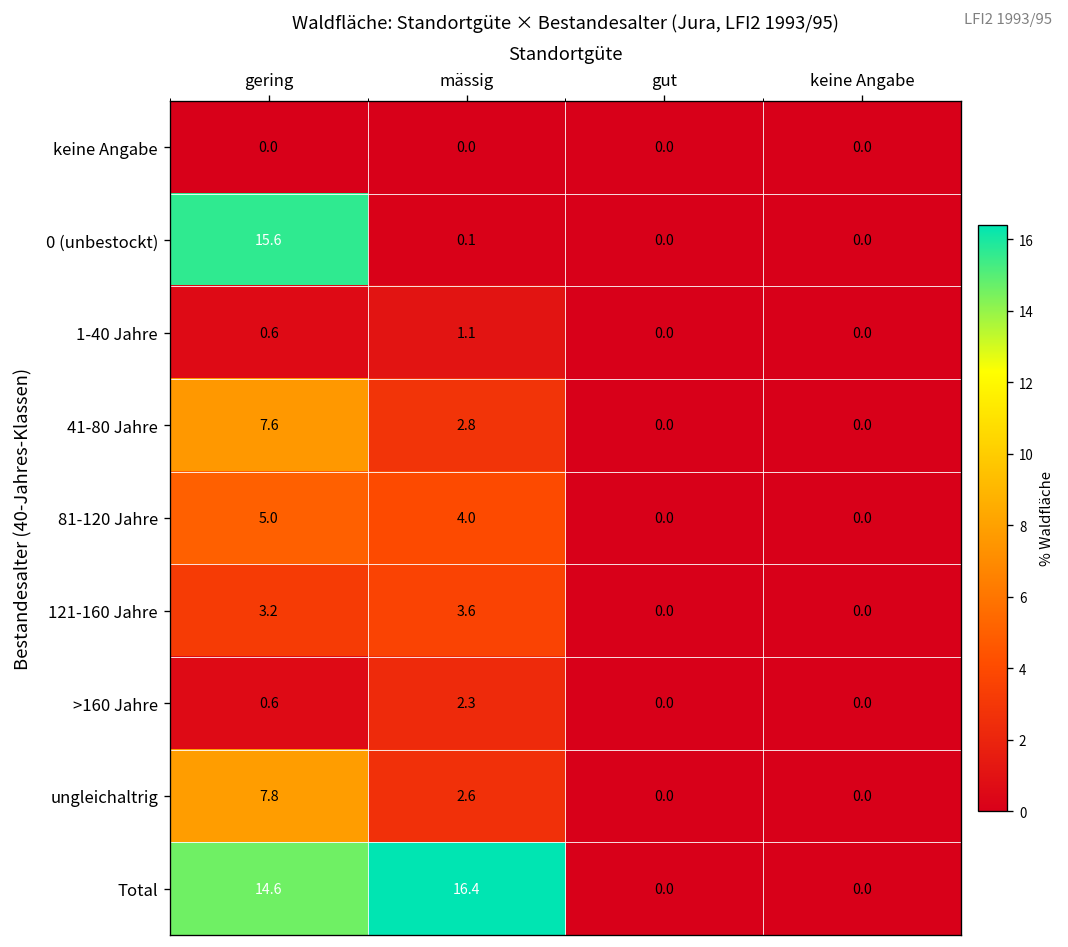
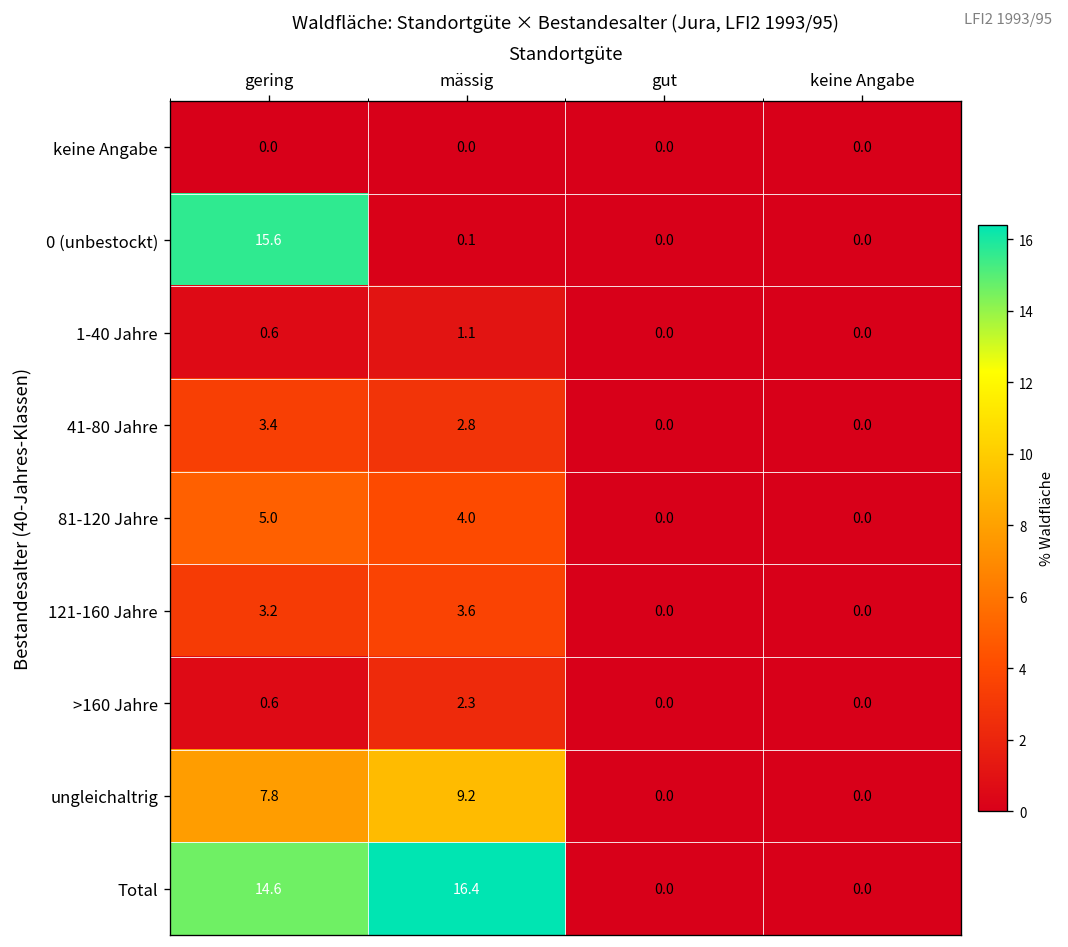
  {
    "keine Angabe": {
      "gering": 0.0,
      "mässig": 0.0,
      "gut": 0.0,
      "keine Angabe": 0.0
    },
    "0 (unbestockt)": {
      "gering": 15.6,
      "mässig": 0.1,
      "gut": 0.0,
      "keine Angabe": 0.0
    },
    "1-40 Jahre": {
      "gering": 0.6,
      "mässig": 1.1,
      "gut": 0.0,
      "keine Angabe": 0.0
    },
    "41-80 Jahre": {
-     "gering": 7.6,
+     "gering": 3.4,
      "mässig": 2.8,
      "gut": 0.0,
      "keine Angabe": 0.0
    },
    "81-120 Jahre": {
      "gering": 5.0,
      "mässig": 4.0,
      "gut": 0.0,
      "keine Angabe": 0.0
    },
    "121-160 Jahre": {
      "gering": 3.2,
      "mässig": 3.6,
      "gut": 0.0,
      "keine Angabe": 0.0
    },
    ">160 Jahre": {
      "gering": 0.6,
      "mässig": 2.3,
      "gut": 0.0,
      "keine Angabe": 0.0
    },
    "ungleichaltrig": {
      "gering": 7.8,
-     "mässig": 2.6,
+     "mässig": 9.2,
      "gut": 0.0,
      "keine Angabe": 0.0
    },
    "Total": {
      "gering": 14.6,
      "mässig": 16.4,
      "gut": 0.0,
      "keine Angabe": 0.0
    }
  }
